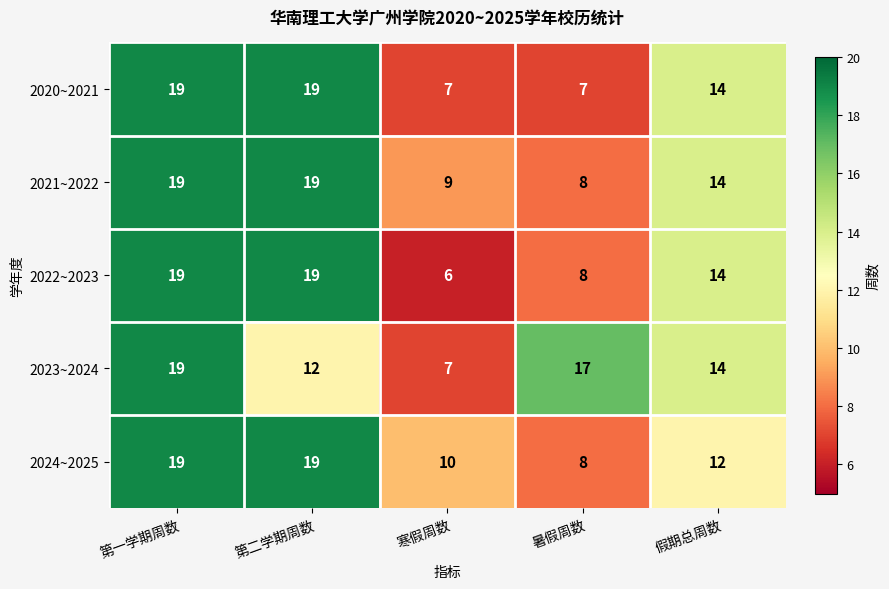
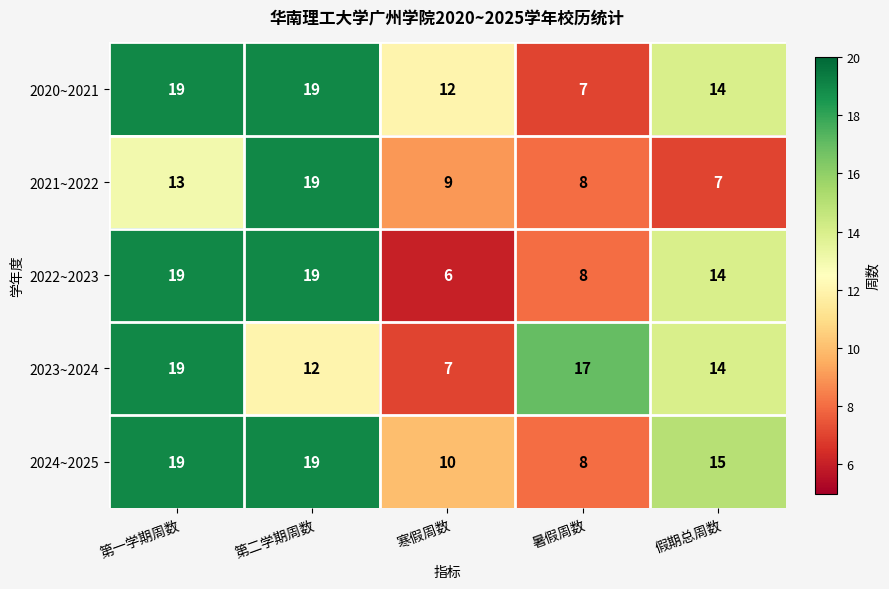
  {
    "2020~2021": {
      "第一学期周数": 19,
      "第二学期周数": 19,
-     "寒假周数": 7,
+     "寒假周数": 12,
      "暑假周数": 7,
      "假期总周数": 14
    },
    "2021~2022": {
-     "第一学期周数": 19,
+     "第一学期周数": 13,
      "第二学期周数": 19,
      "寒假周数": 9,
      "暑假周数": 8,
-     "假期总周数": 14
+     "假期总周数": 7
    },
    "2022~2023": {
      "第一学期周数": 19,
      "第二学期周数": 19,
      "寒假周数": 6,
      "暑假周数": 8,
      "假期总周数": 14
    },
    "2023~2024": {
      "第一学期周数": 19,
      "第二学期周数": 12,
      "寒假周数": 7,
      "暑假周数": 17,
      "假期总周数": 14
    },
    "2024~2025": {
      "第一学期周数": 19,
      "第二学期周数": 19,
      "寒假周数": 10,
      "暑假周数": 8,
-     "假期总周数": 12
+     "假期总周数": 15
    }
  }
